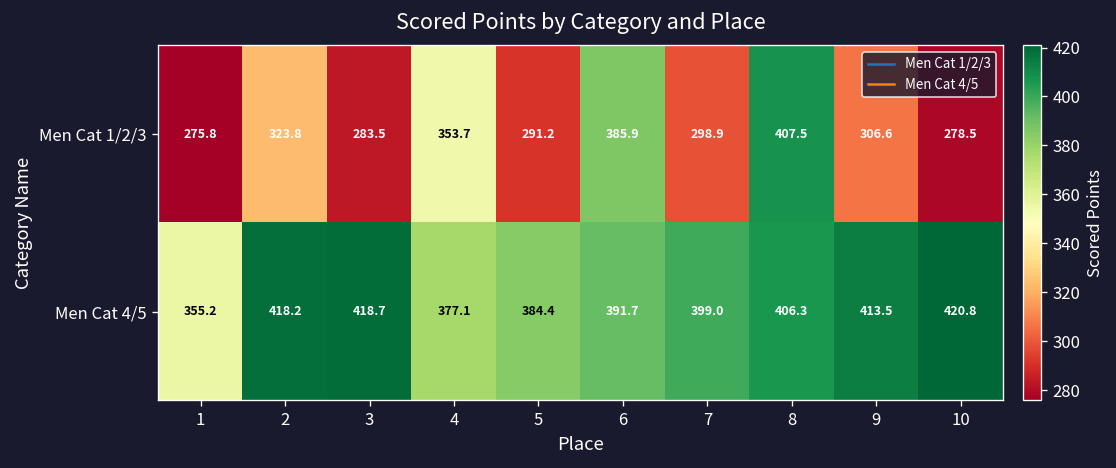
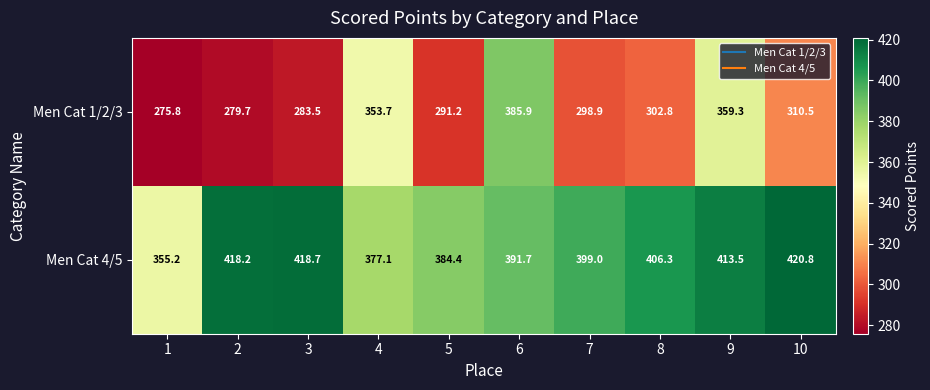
  {
    "Men Cat 1/2/3": {
      "1": 275.8,
-     "2": 323.8,
+     "2": 279.7,
      "3": 283.5,
      "4": 353.7,
      "5": 291.2,
      "6": 385.9,
      "7": 298.9,
-     "8": 407.5,
-     "9": 306.6,
-     "10": 278.5
+     "8": 302.8,
+     "9": 359.3,
+     "10": 310.5
    },
    "Men Cat 4/5": {
      "1": 355.2,
      "2": 418.2,
      "3": 418.7,
      "4": 377.1,
      "5": 384.4,
      "6": 391.7,
      "7": 399.0,
      "8": 406.3,
      "9": 413.5,
      "10": 420.8
    }
  }
